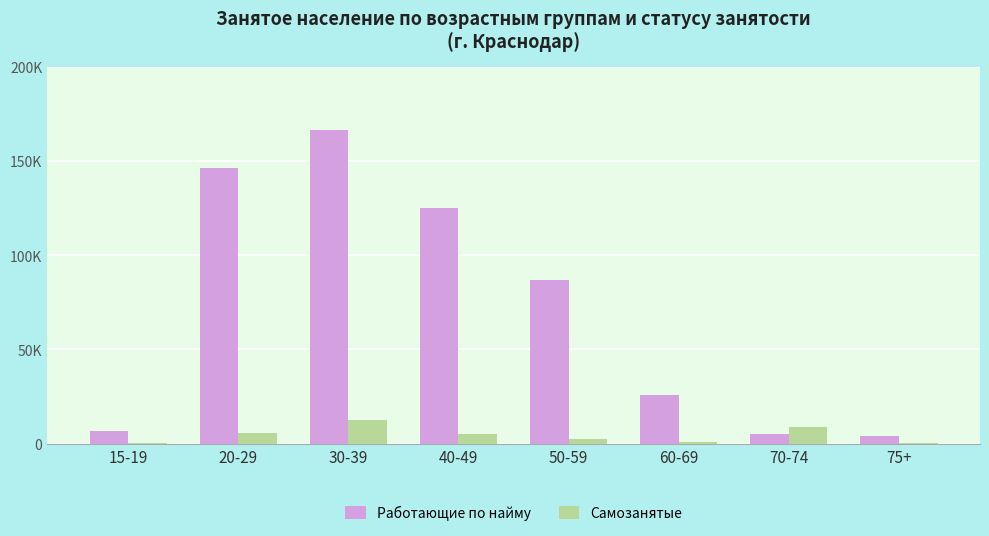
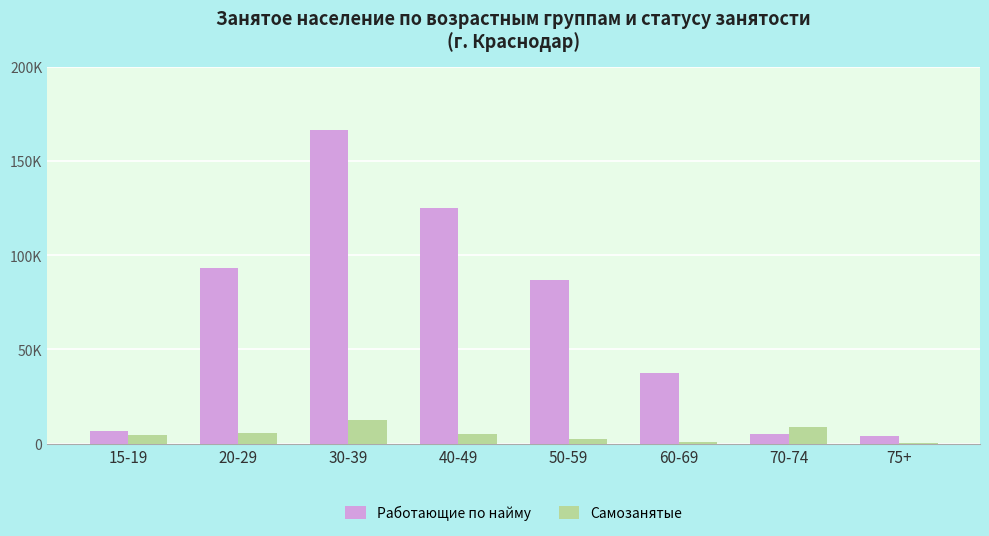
  {
    "Работающие по найму": {
      "15-19": 7000,
-     "20-29": 146000,
+     "20-29": 93000,
      "30-39": 166000,
      "40-49": 125000,
      "50-59": 87000,
-     "60-69": 26000,
+     "60-69": 37000,
      "70-74": 5000,
      "75+": 4000
    },
    "Самозанятые": {
-     "15-19": 1000,
+     "15-19": 5000,
      "20-29": 5000,
      "30-39": 13000,
      "40-49": 5000,
      "50-59": 3000,
      "70-74": 9000
    }
  }
